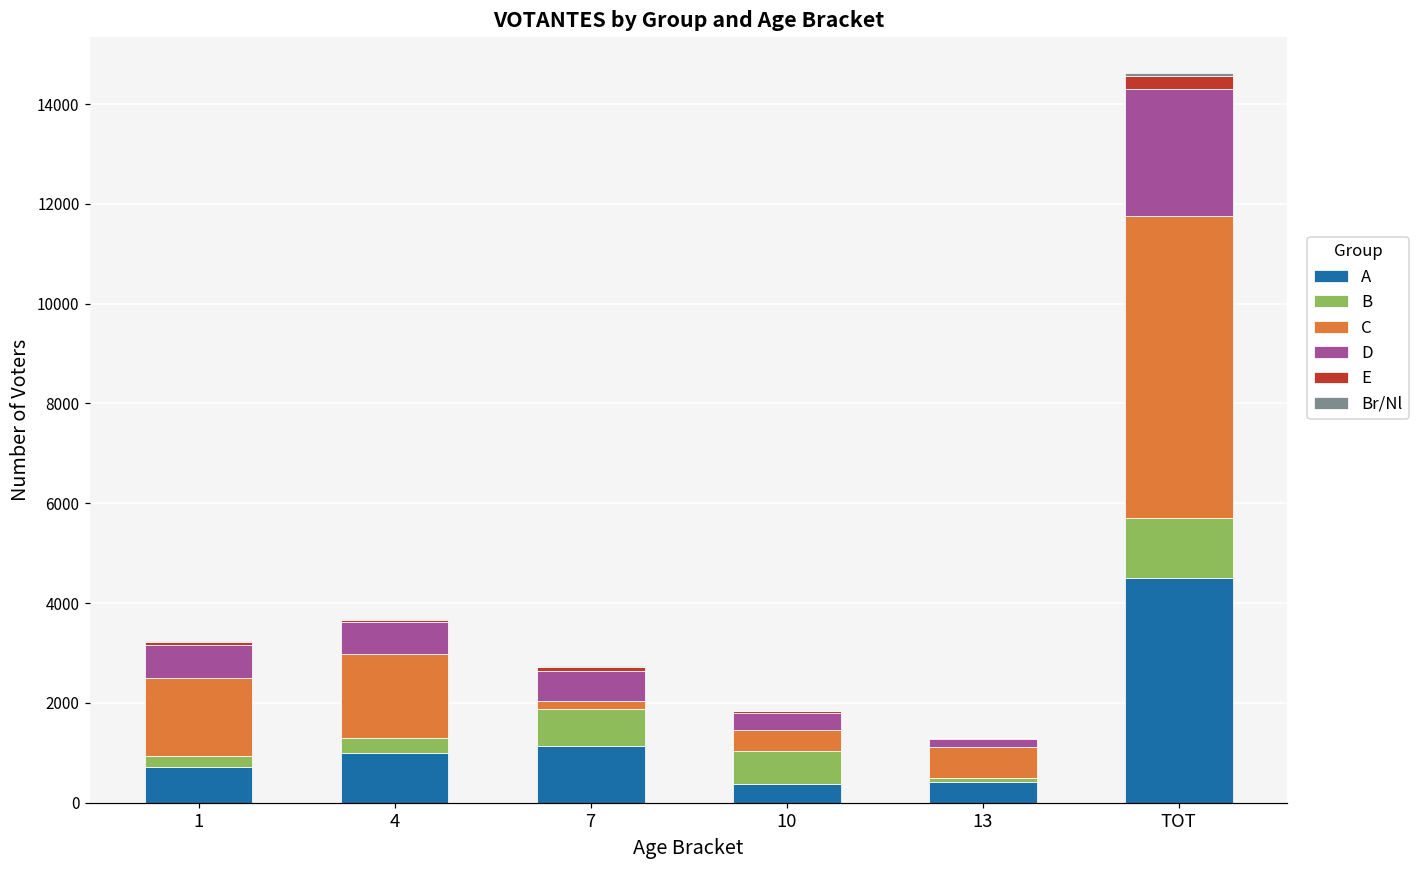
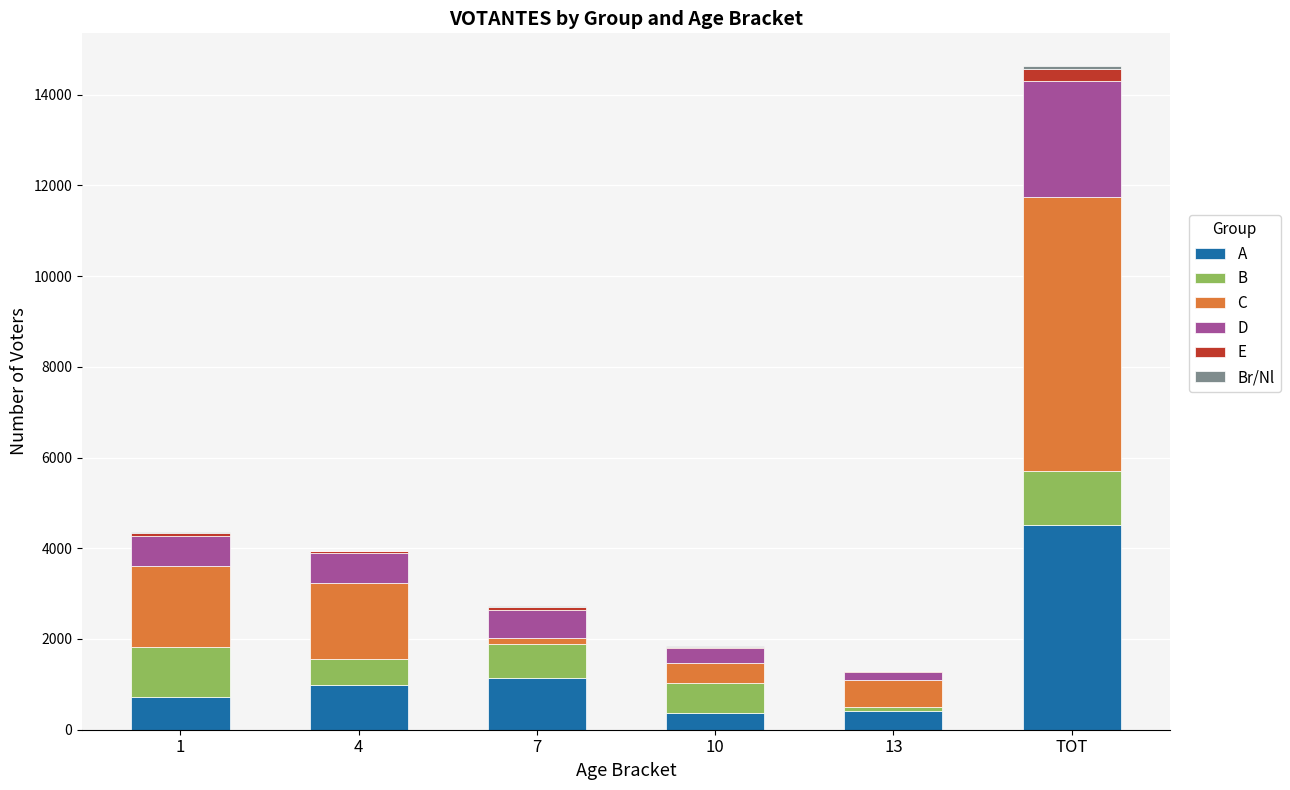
  {
    "A": {
      "1": 700,
      "4": 1000,
      "7": 1100,
      "10": 400,
      "13": 400,
      "TOT": 4500
    },
    "B": {
-     "1": 200,
-     "4": 300,
+     "1": 1100,
+     "4": 600,
      "7": 700,
      "10": 700,
      "13": 100,
      "TOT": 1200
    },
    "C": {
-     "1": 1600,
+     "1": 1800,
      "4": 1700,
      "7": 200,
      "10": 400,
      "13": 600,
      "TOT": 6000
    },
    "D": {
      "1": 700,
      "4": 700,
      "7": 600,
      "10": 300,
      "13": 200,
      "TOT": 2600
    },
    "E": {
      "1": 100,
      "7": 100,
      "TOT": 300
    },
    "Br/Nl": {
      "TOT": 100
    }
  }
